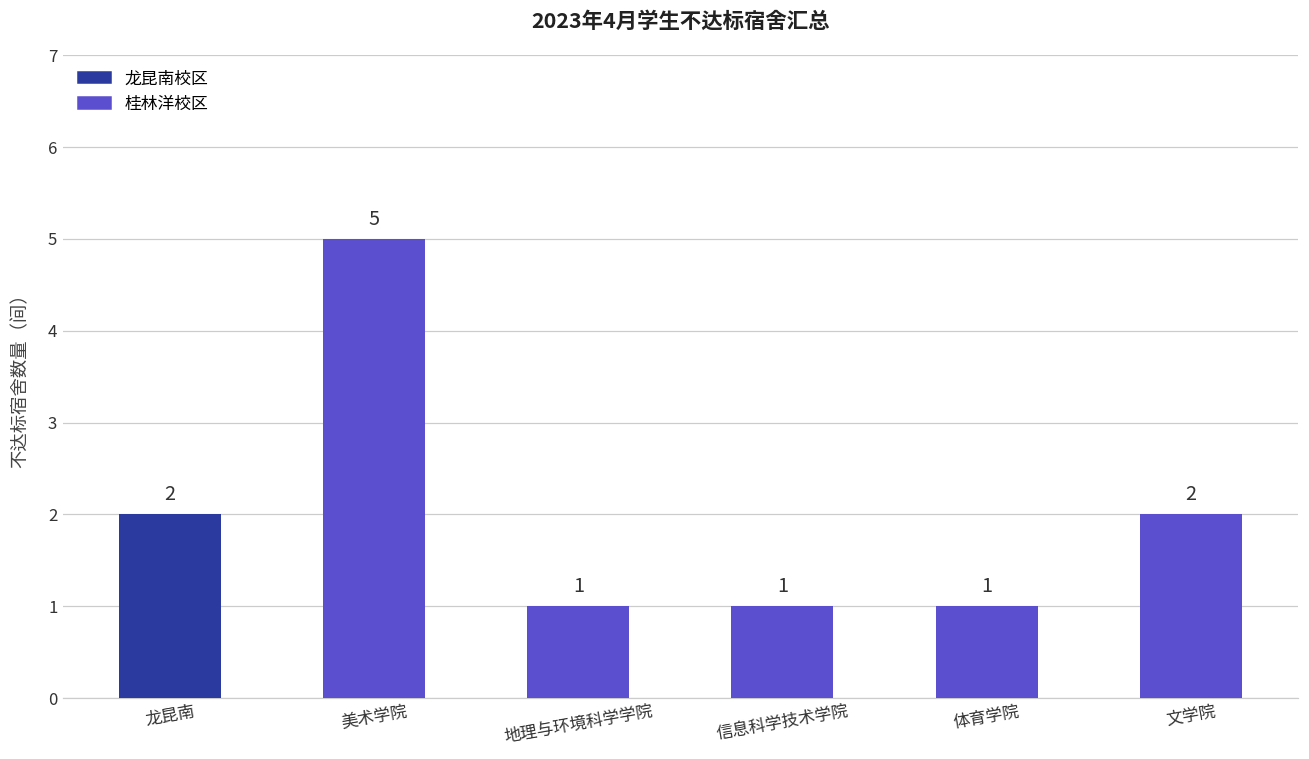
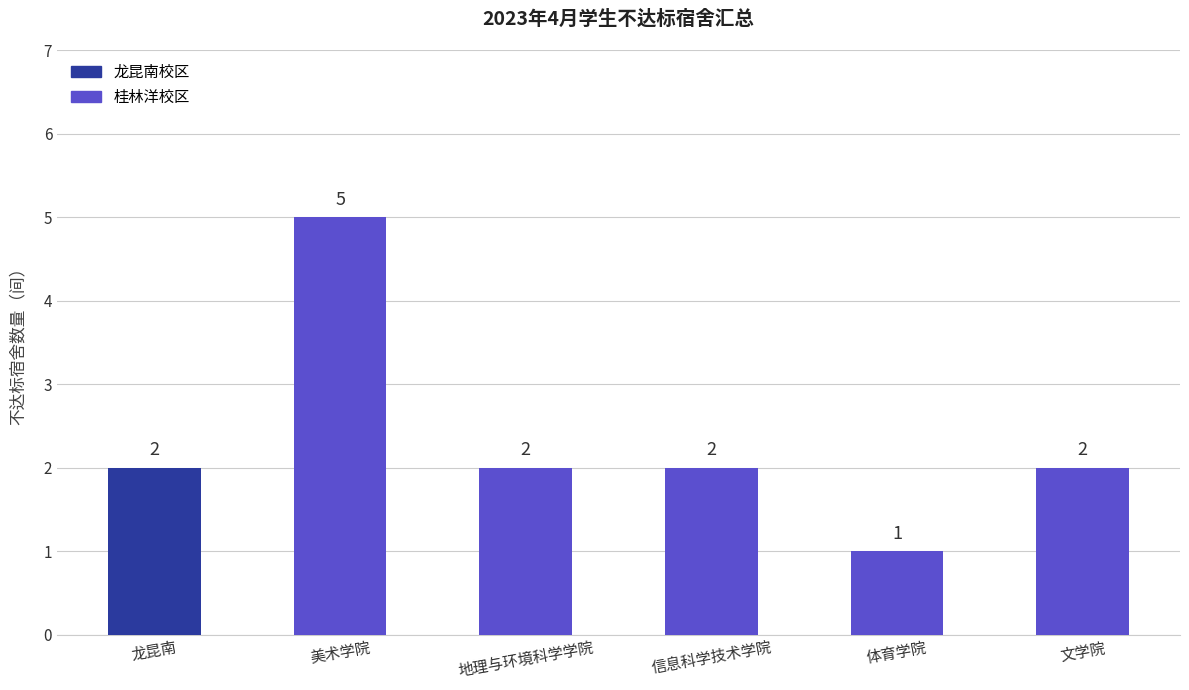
  {
    "龙昆南": 2,
    "美术学院": 5,
-   "地理与环境科学学院": 1,
-   "信息科学技术学院": 1,
+   "地理与环境科学学院": 2,
+   "信息科学技术学院": 2,
    "体育学院": 1,
    "文学院": 2
  }
